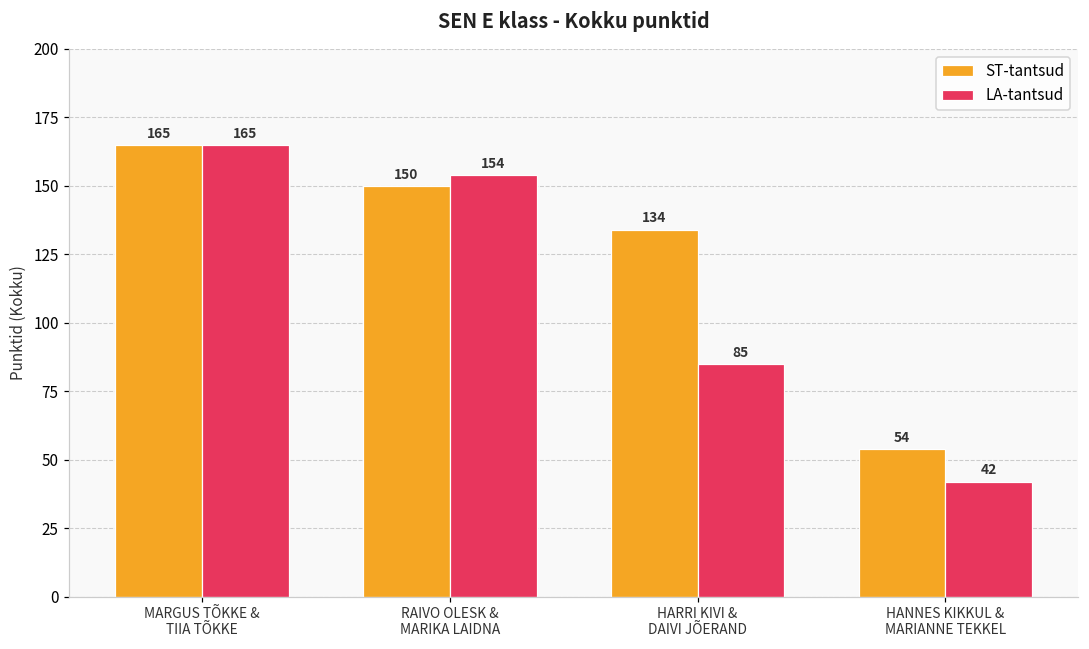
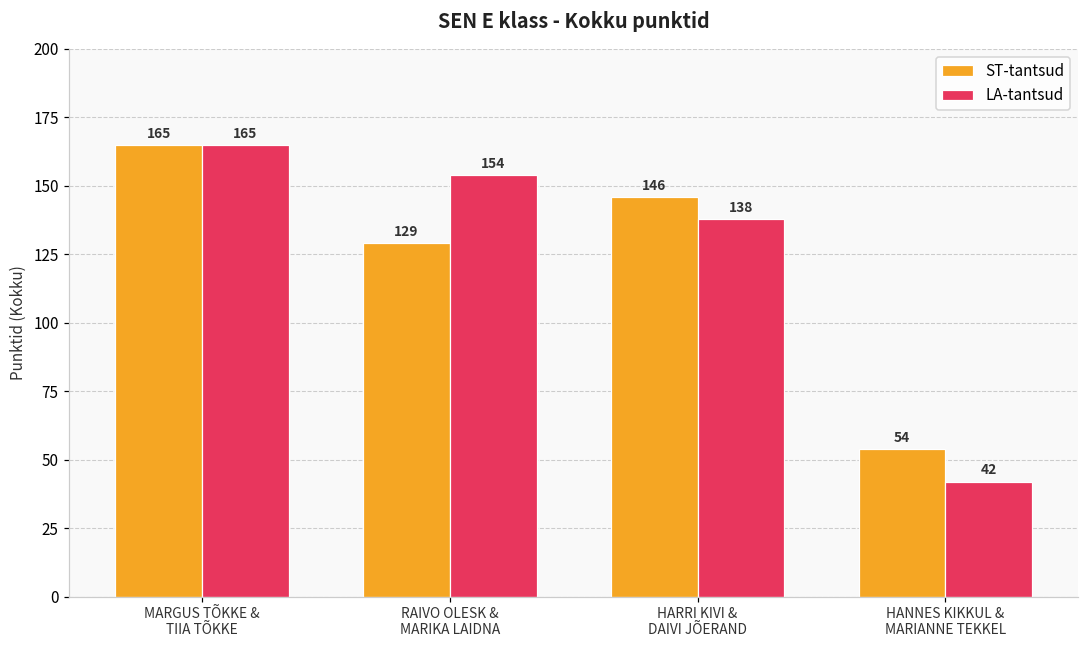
  {
    "ST-tantsud": {
      "MARGUS TÕKKE & TIIA TÕKKE": 165,
-     "RAIVO OLESK & MARIKA LAIDNA": 150,
-     "HARRI KIVI & DAIVI JÕERAND": 134,
+     "RAIVO OLESK & MARIKA LAIDNA": 129,
+     "HARRI KIVI & DAIVI JÕERAND": 146,
      "HANNES KIKKUL & MARIANNE TEKKEL": 54
    },
    "LA-tantsud": {
      "MARGUS TÕKKE & TIIA TÕKKE": 165,
      "RAIVO OLESK & MARIKA LAIDNA": 154,
-     "HARRI KIVI & DAIVI JÕERAND": 85,
+     "HARRI KIVI & DAIVI JÕERAND": 138,
      "HANNES KIKKUL & MARIANNE TEKKEL": 42
    }
  }
